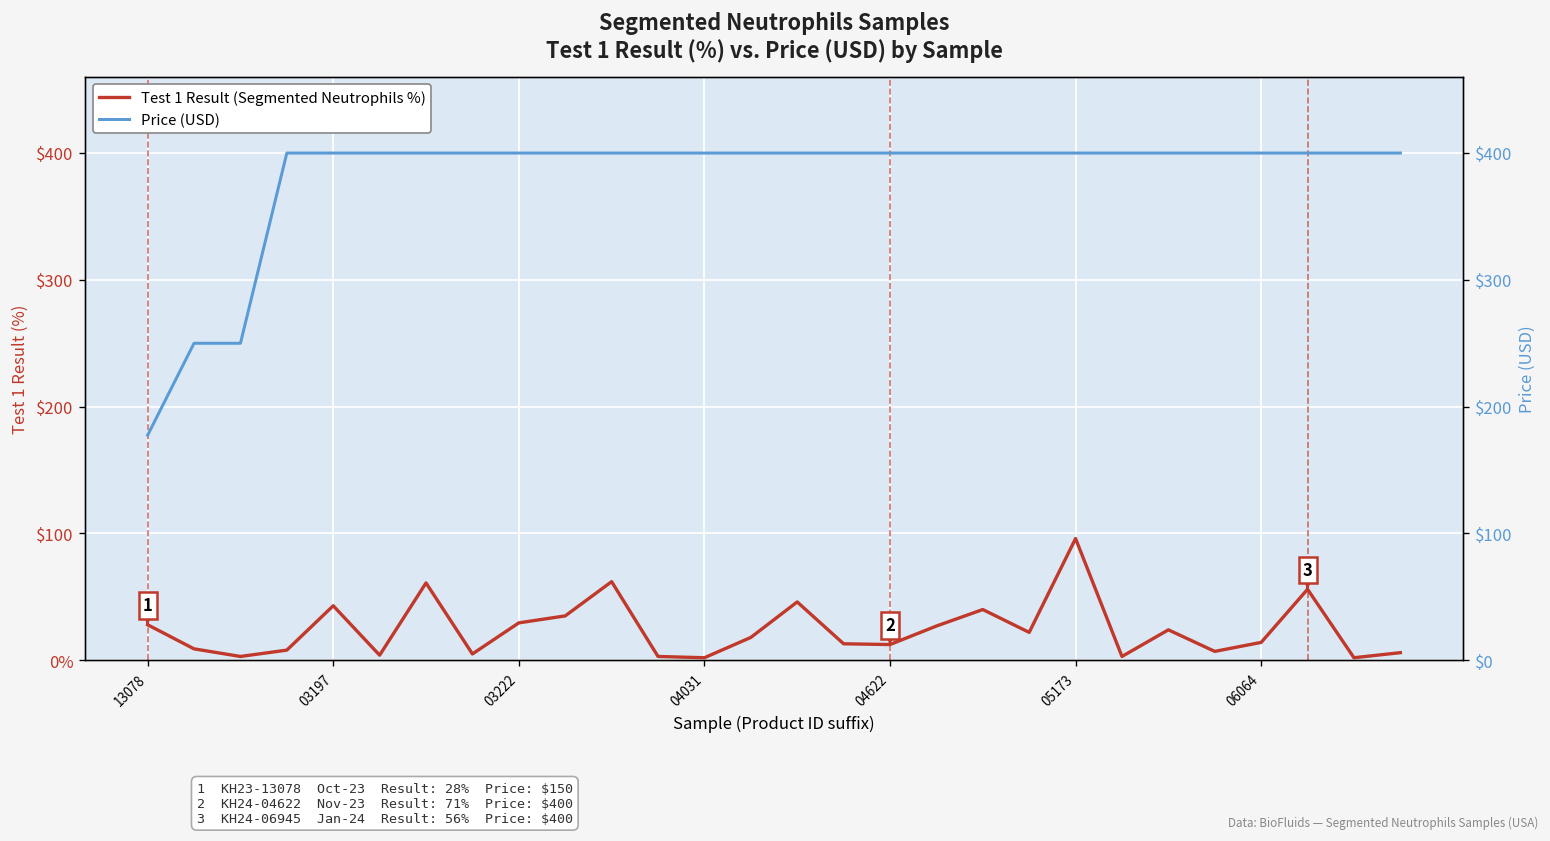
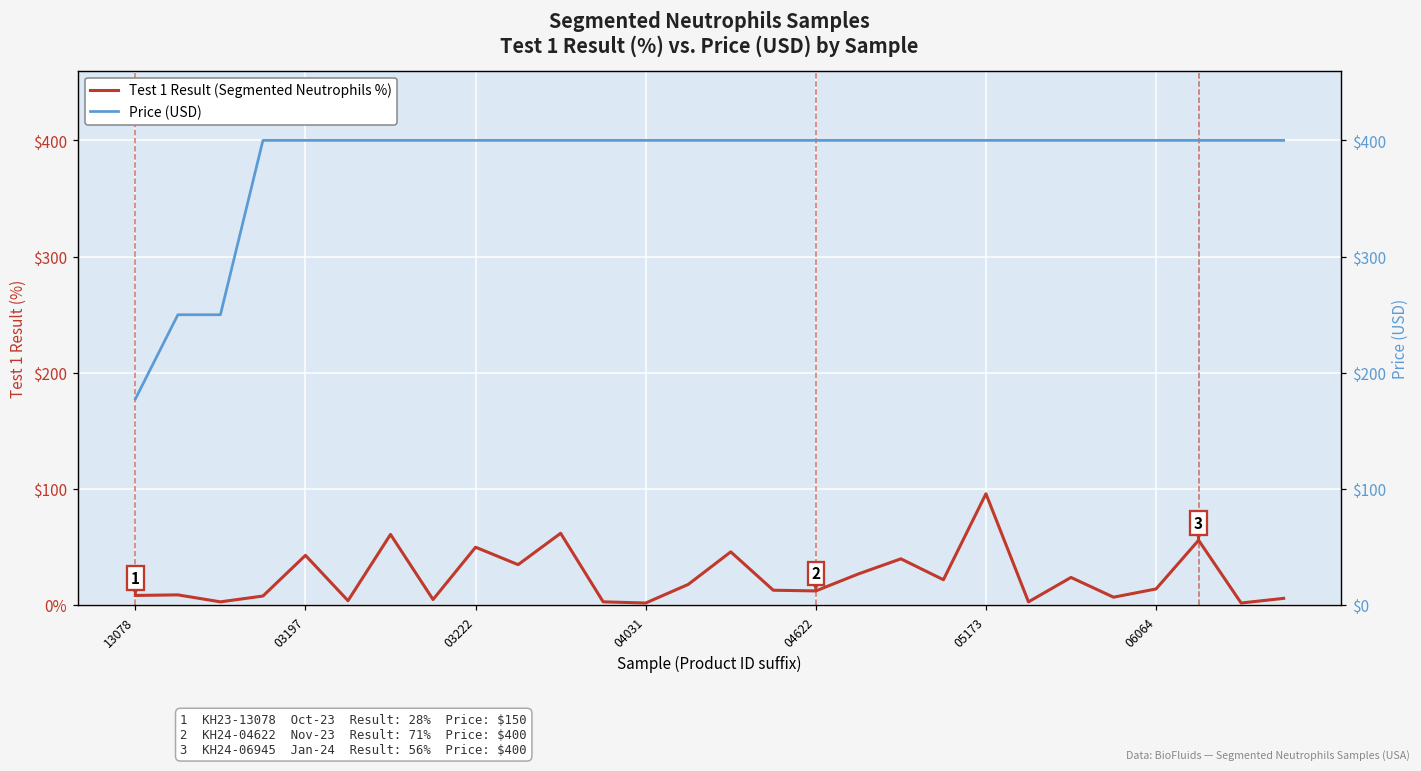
  {
    "Price (USD)": {
      "13078": "$178",
      "03197": "$400",
      "03222": "$400",
      "04031": "$400",
      "04622": "$400",
      "05173": "$400",
      "06064": "$400"
    },
    "Test 1 Result (Segmented Neutrophils %)": {
-     "13078": "$28",
+     "13078": "$9",
      "03197": "$43",
-     "03222": "$30",
+     "03222": "$50",
      "04031": "$2",
      "05173": "$96",
      "06064": "$14"
    }
  }
